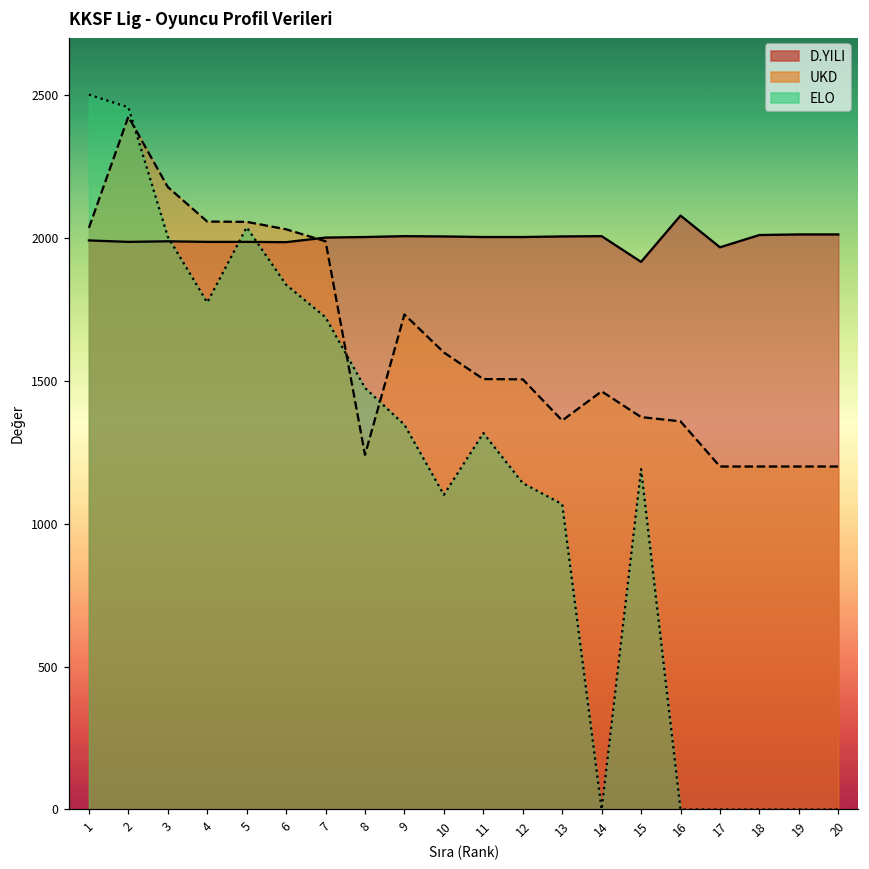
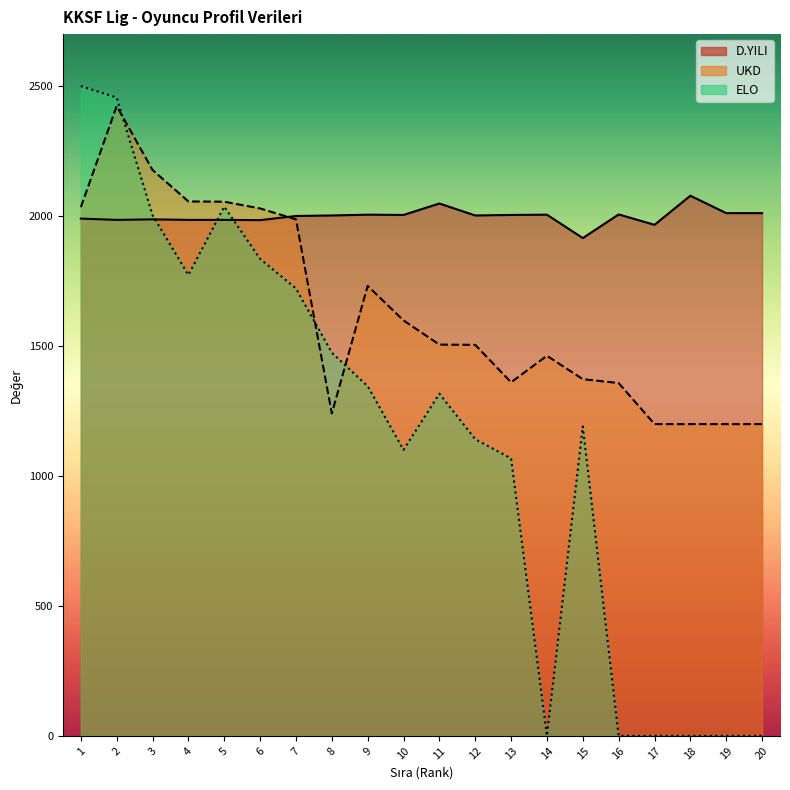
  {
    "D.YILI": {
      "1": 1990,
      "2": 1990,
      "3": 1990,
      "4": 1990,
      "5": 1990,
      "6": 1990,
      "7": 2000,
      "8": 2000,
      "9": 2010,
      "10": 2010,
-     "11": 2000,
+     "11": 2050,
      "12": 2000,
      "13": 2010,
      "14": 2010,
      "15": 1920,
-     "16": 2080,
+     "16": 2010,
      "17": 1970,
-     "18": 2010,
+     "18": 2080,
      "19": 2010,
      "20": 2010
    },
    "UKD": {
      "1": 2040,
      "2": 2420,
      "3": 2180,
      "4": 2060,
      "5": 2060,
      "6": 2030,
      "7": 1990,
      "8": 1240,
      "9": 1730,
      "10": 1600,
      "11": 1510,
      "12": 1510,
      "13": 1360,
      "14": 1460,
      "15": 1370,
      "16": 1360,
      "17": 1200,
      "18": 1200,
      "19": 1200,
      "20": 1200
    },
    "ELO": {
      "1": 2500,
      "2": 2460,
      "3": 2000,
      "4": 1770,
      "5": 2040,
      "6": 1840,
      "7": 1720,
      "8": 1480,
      "9": 1350,
      "10": 1100,
      "11": 1320,
      "12": 1140,
      "13": 1070,
      "14": 0,
      "15": 1190,
      "16": 0,
      "17": 0,
      "18": 0,
      "19": 0,
      "20": 0
    }
  }
